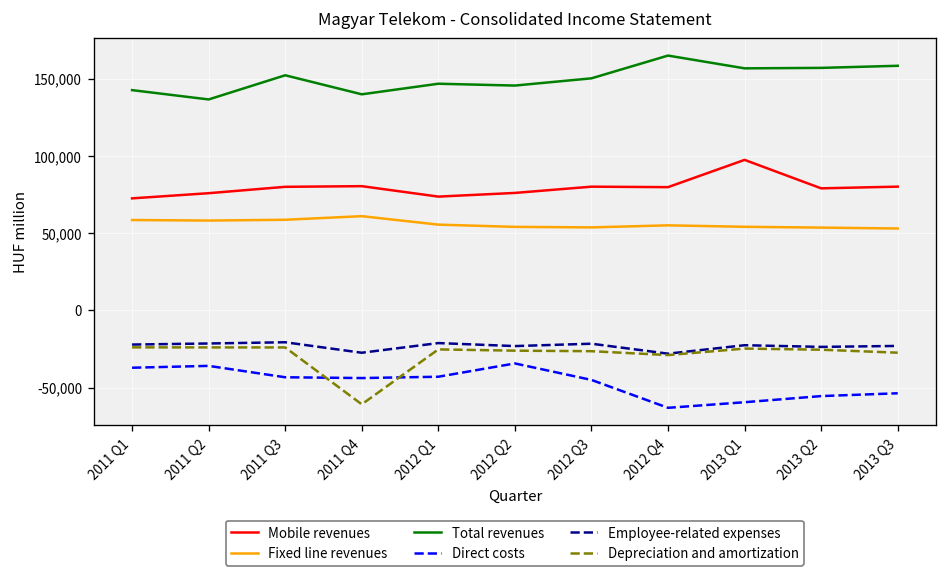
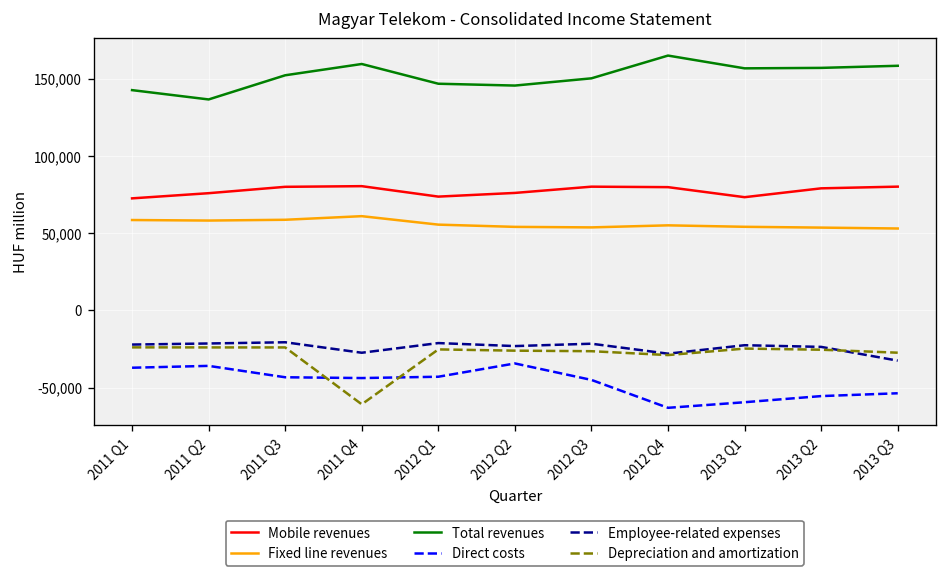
  {
    "Mobile revenues": {
      "2011 Q1": "72,000",
      "2011 Q2": "76,000",
      "2011 Q3": "80,000",
      "2011 Q4": "80,000",
      "2012 Q1": "74,000",
      "2012 Q2": "76,000",
      "2012 Q3": "80,000",
      "2012 Q4": "80,000",
-     "2013 Q1": "97,000",
+     "2013 Q1": "73,000",
      "2013 Q2": "79,000",
      "2013 Q3": "80,000"
    },
    "Fixed line revenues": {
      "2011 Q1": "58,000",
      "2011 Q2": "58,000",
      "2011 Q3": "59,000",
      "2011 Q4": "61,000",
      "2012 Q1": "55,000",
      "2012 Q2": "54,000",
      "2012 Q3": "54,000",
      "2012 Q4": "55,000",
      "2013 Q1": "54,000",
      "2013 Q2": "54,000",
      "2013 Q3": "53,000"
    },
    "Total revenues": {
      "2011 Q1": "143,000",
      "2011 Q2": "136,000",
      "2011 Q3": "152,000",
-     "2011 Q4": "140,000",
+     "2011 Q4": "159,000",
      "2012 Q1": "147,000",
      "2012 Q2": "145,000",
      "2012 Q3": "150,000",
      "2012 Q4": "165,000",
      "2013 Q1": "157,000",
      "2013 Q2": "157,000",
      "2013 Q3": "158,000"
    },
    "Direct costs": {
      "2011 Q1": "-37,000",
      "2011 Q2": "-36,000",
      "2011 Q3": "-43,000",
      "2011 Q4": "-44,000",
      "2012 Q1": "-43,000",
      "2012 Q2": "-34,000",
      "2012 Q3": "-45,000",
      "2012 Q4": "-63,000",
      "2013 Q1": "-60,000",
      "2013 Q2": "-56,000",
      "2013 Q3": "-54,000"
    },
    "Employee-related expenses": {
      "2011 Q2": "-21,000",
      "2011 Q3": "-21,000",
      "2011 Q4": "-27,000",
      "2012 Q1": "-21,000",
      "2012 Q2": "-23,000",
      "2012 Q3": "-22,000",
      "2013 Q1": "-23,000",
-     "2013 Q3": "-23,000"
+     "2013 Q3": "-33,000"
    },
    "Depreciation and amortization": {
      "2011 Q2": "-24,000",
      "2011 Q3": "-24,000",
      "2011 Q4": "-61,000",
      "2012 Q1": "-25,000",
      "2012 Q2": "-26,000",
      "2012 Q3": "-26,000",
      "2013 Q1": "-25,000",
      "2013 Q3": "-27,000"
    }
  }
